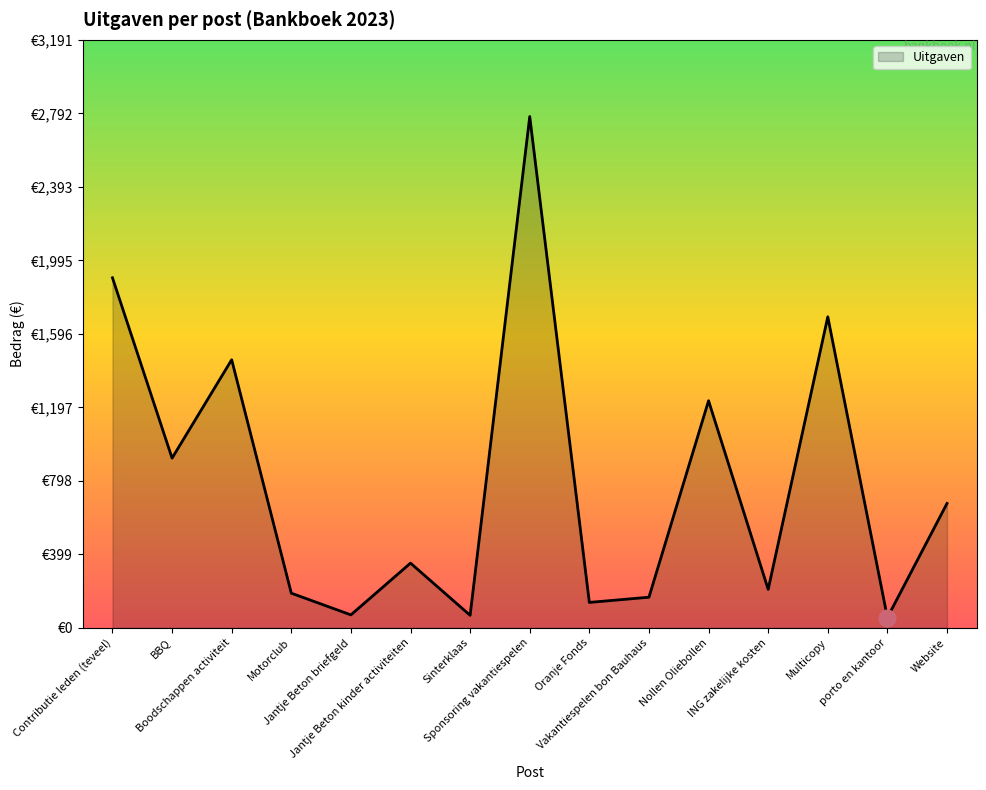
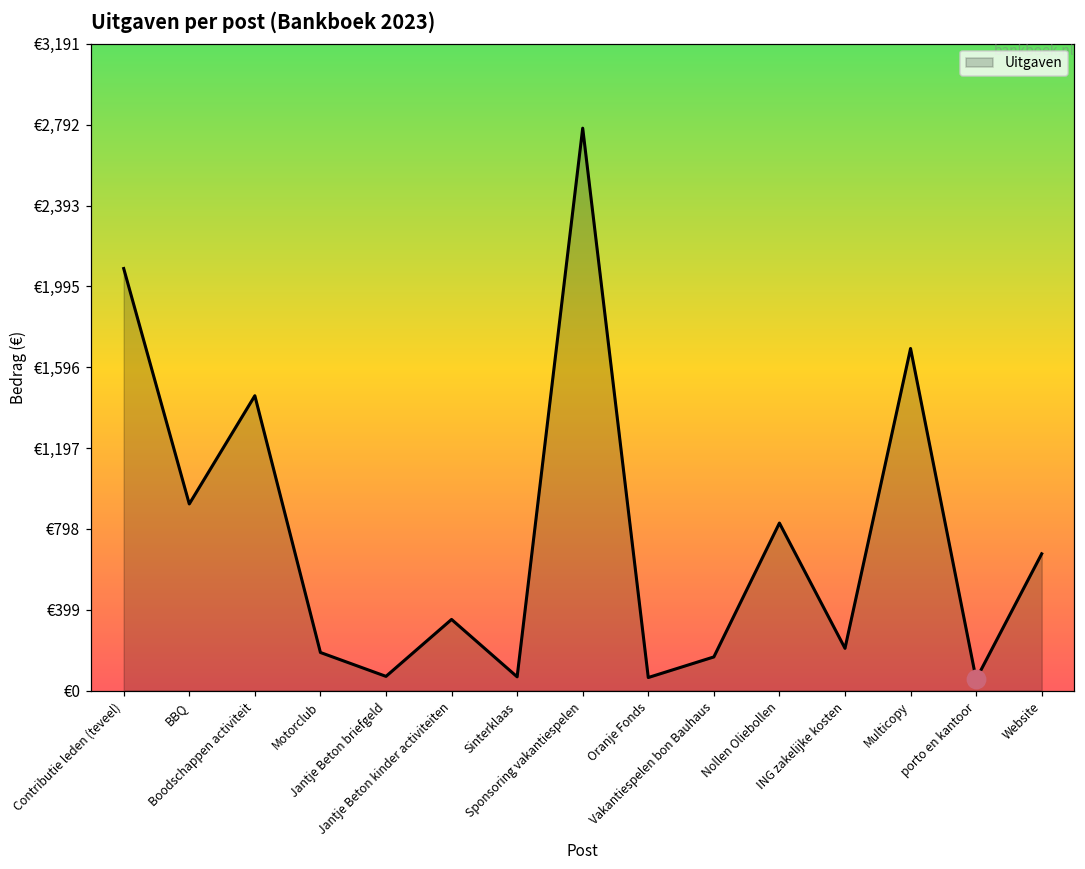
  {
    "Uitgaven": {
-     "Contributie leden (teveel)": "€1,900",
+     "Contributie leden (teveel)": "€2,080",
      "BBQ": "€920",
      "Boodschappen activiteit": "€1,450",
      "Motorclub": "€190",
      "Jantje Beton briefgeld": "€70",
      "Jantje Beton kinder activiteiten": "€350",
      "Sinterklaas": "€70",
      "Sponsoring vakantiespelen": "€2,780",
-     "Oranje Fonds": "€140",
+     "Oranje Fonds": "€60",
      "Vakantiespelen bon Bauhaus": "€170",
-     "Nollen Oliebollen": "€1,230",
+     "Nollen Oliebollen": "€830",
      "ING zakelijke kosten": "€210",
      "Multicopy": "€1,690",
      "Website": "€670"
    }
  }
